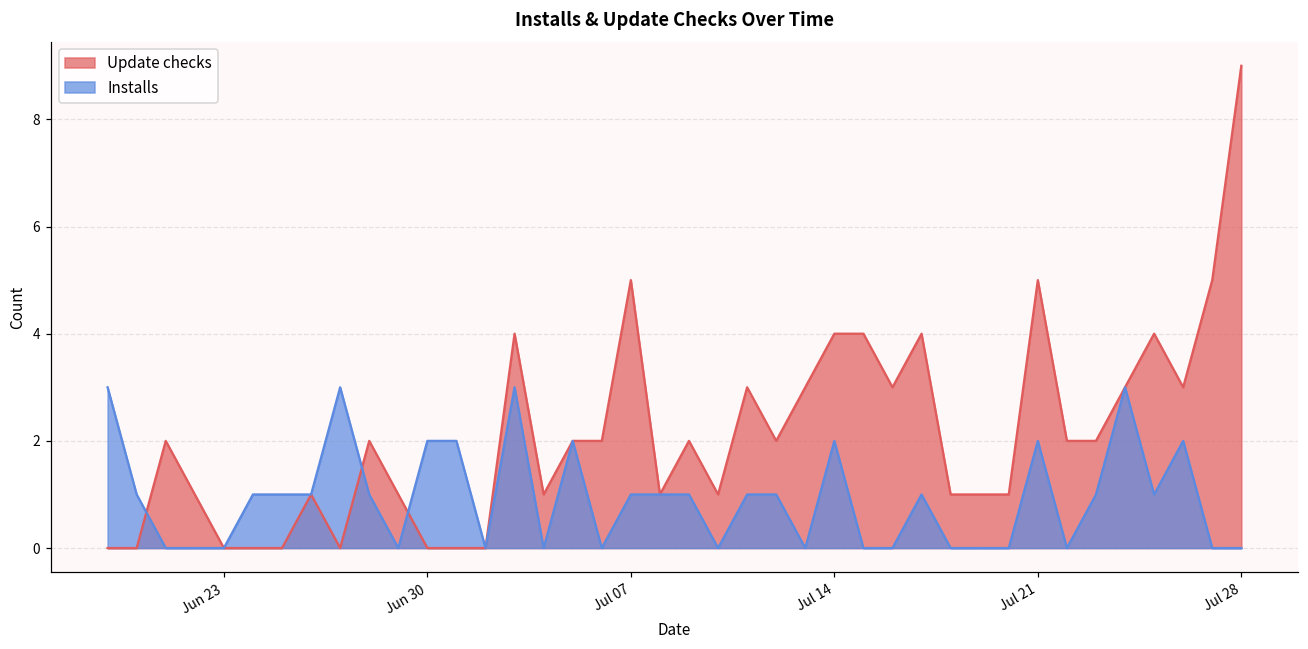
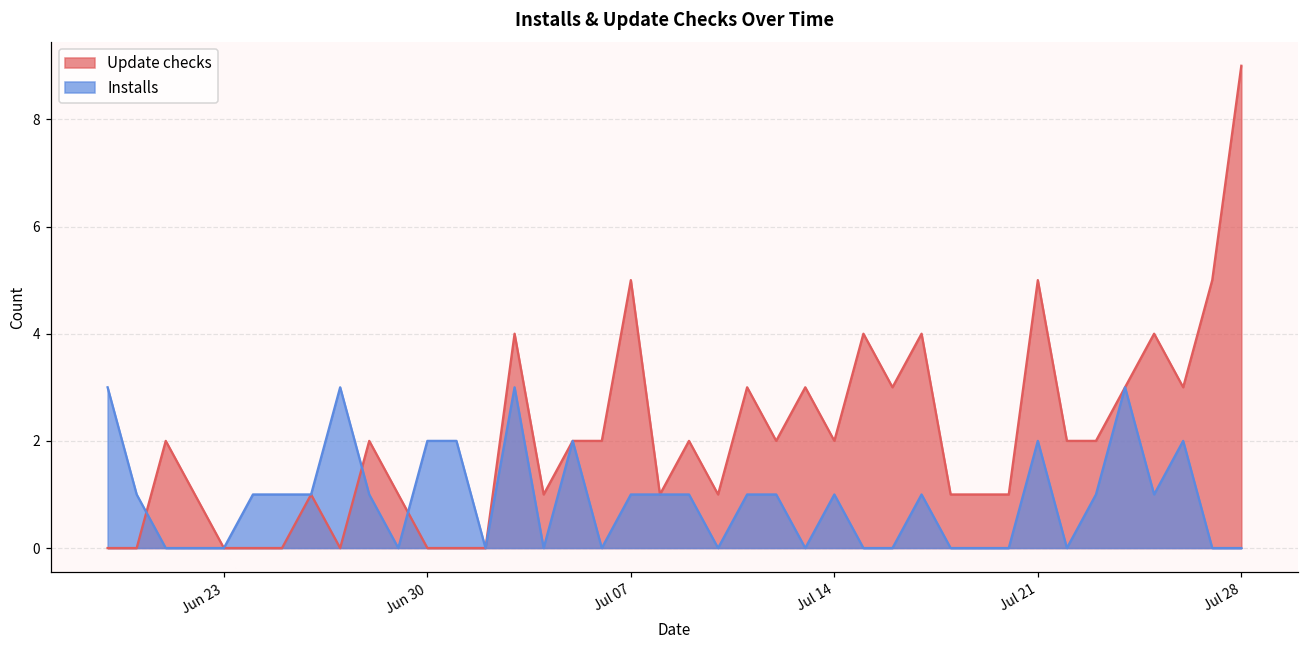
  {
    "Update checks": {
      "Jun 30": 0,
      "Jul 07": 5,
-     "Jul 14": 4,
+     "Jul 14": 2,
      "Jul 21": 5,
      "Jul 28": 9
    },
    "Installs": {
      "Jun 30": 2,
      "Jul 07": 1,
-     "Jul 14": 2,
+     "Jul 14": 1,
      "Jul 21": 2,
      "Jul 28": 0
    }
  }
